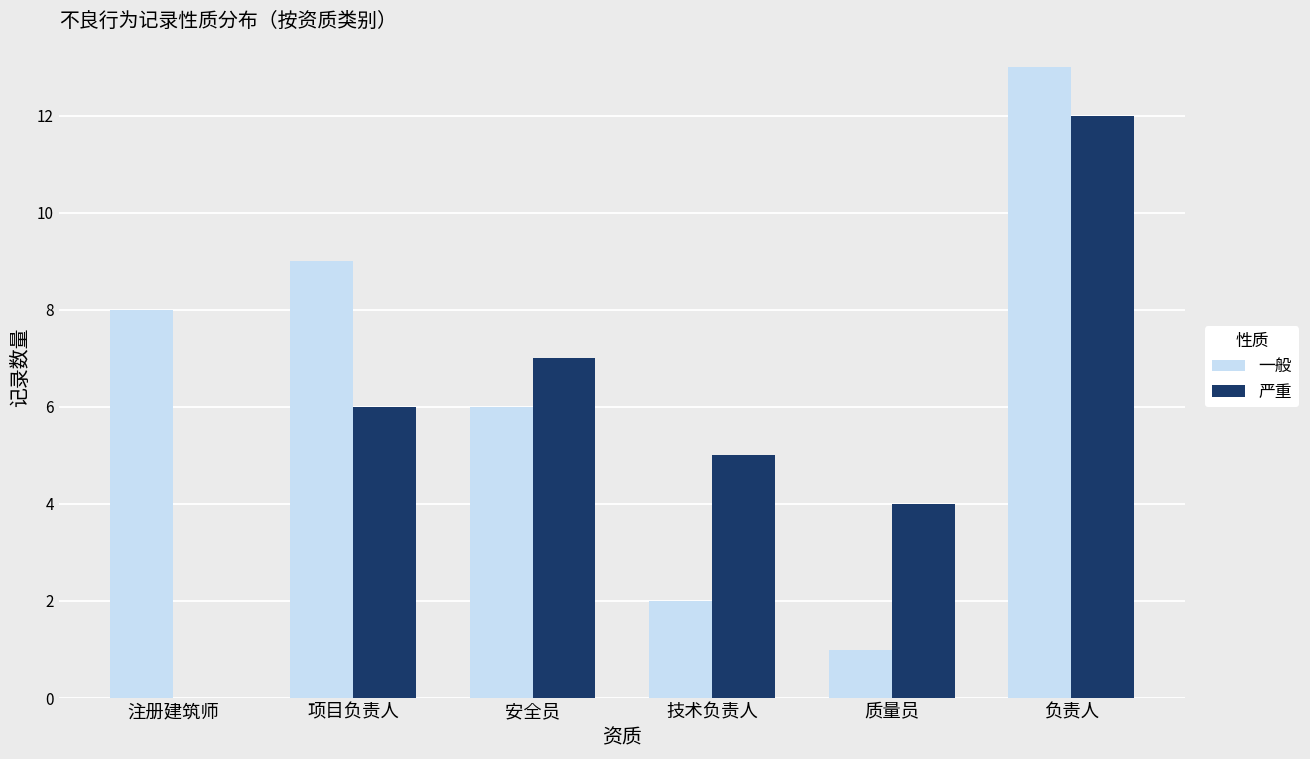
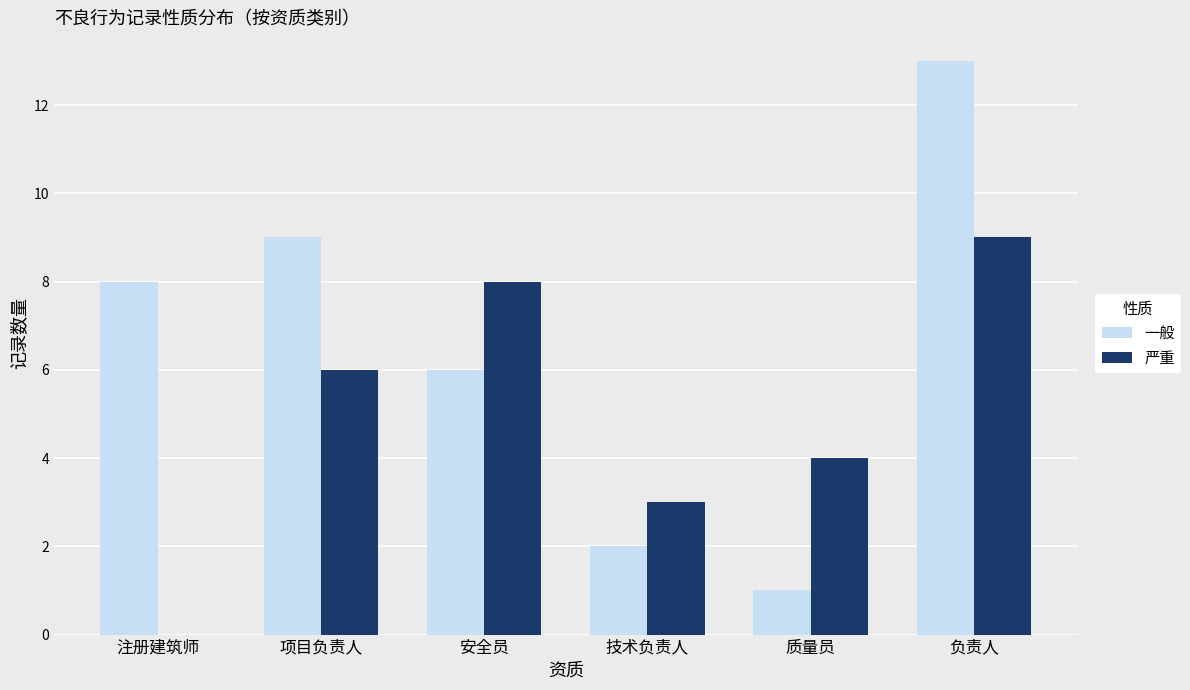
  {
    "一般": {
      "注册建筑师": 8,
      "项目负责人": 9,
      "安全员": 6,
      "技术负责人": 2,
      "质量员": 1,
      "负责人": 13
    },
    "严重": {
      "注册建筑师": 0,
      "项目负责人": 6,
-     "安全员": 7,
-     "技术负责人": 5,
+     "安全员": 8,
+     "技术负责人": 3,
      "质量员": 4,
-     "负责人": 12
+     "负责人": 9
    }
  }
